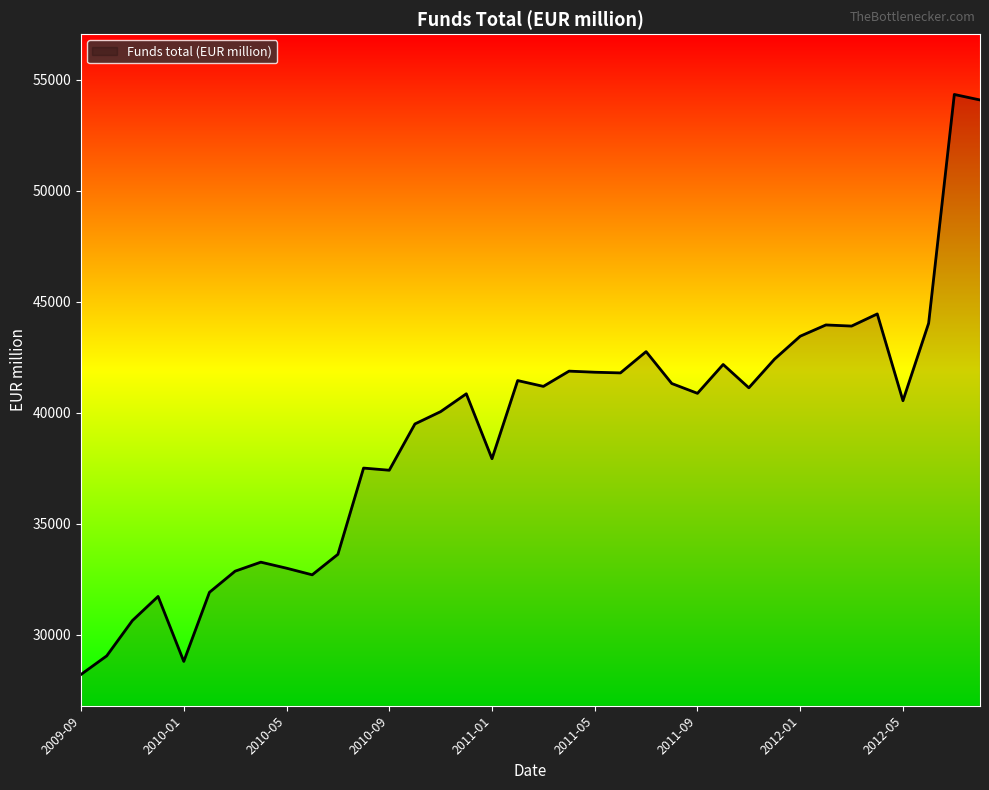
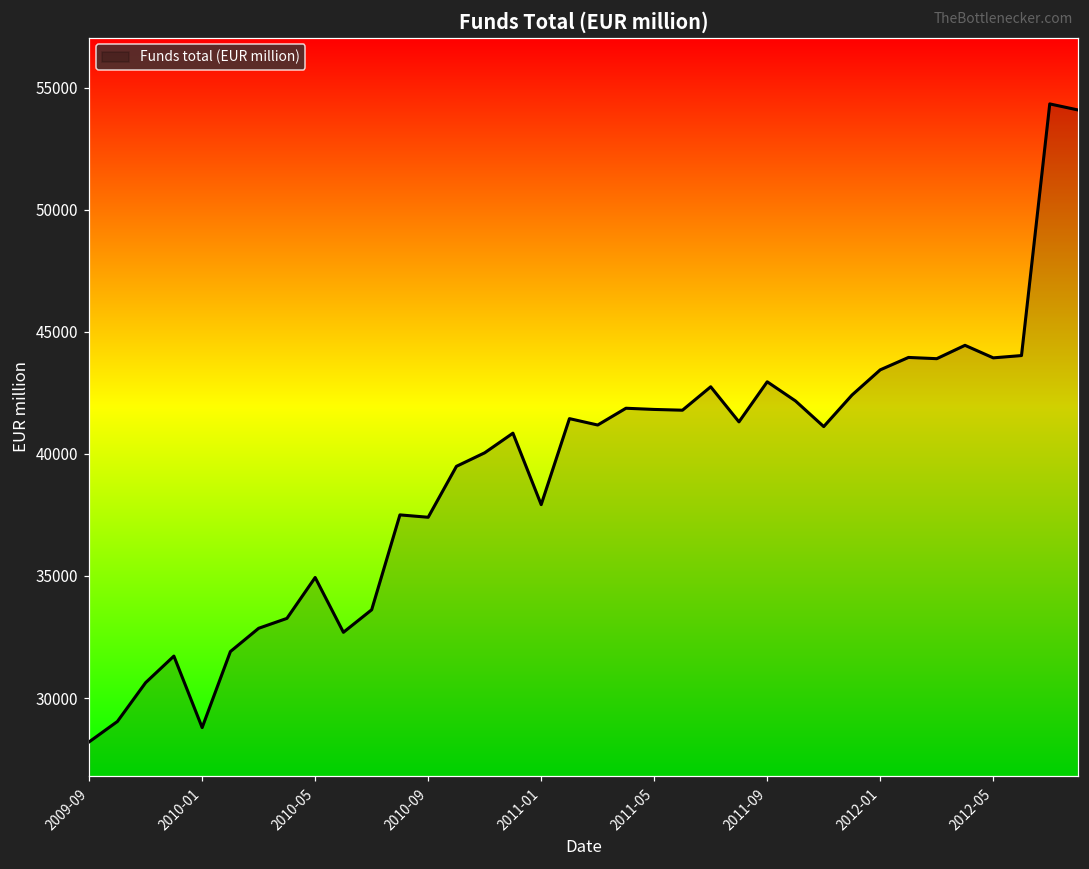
  {
    "2009-09": 28200,
    "2010-01": 28800,
-   "2010-05": 33000,
+   "2010-05": 34900,
    "2010-09": 37400,
    "2011-01": 37900,
    "2011-05": 41800,
-   "2011-09": 40900,
+   "2011-09": 43000,
    "2012-01": 43400,
-   "2012-05": 40500
+   "2012-05": 43900
  }
